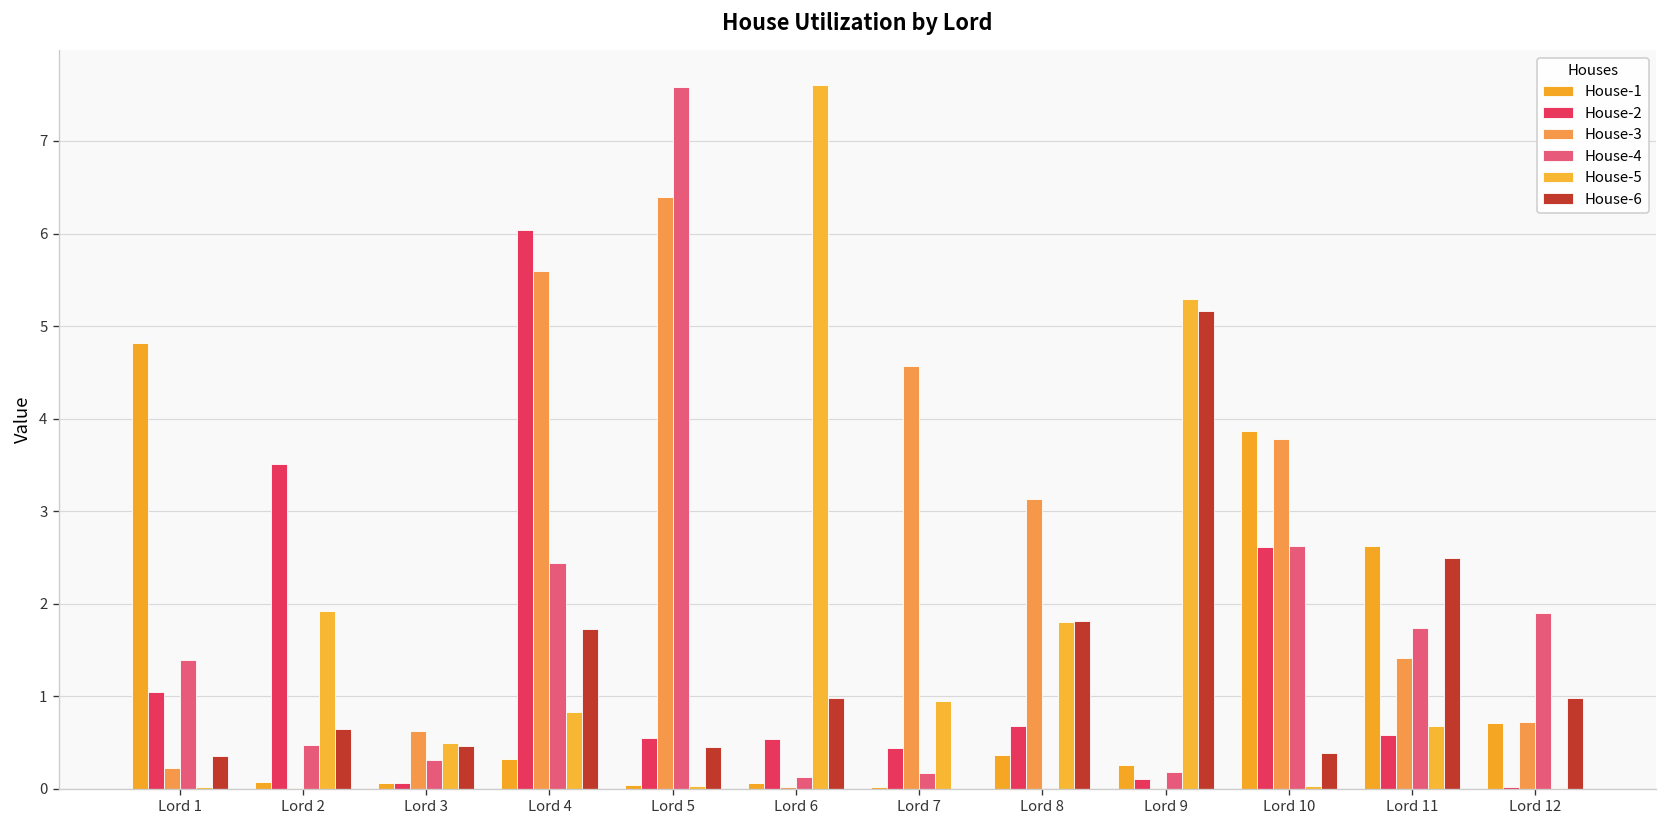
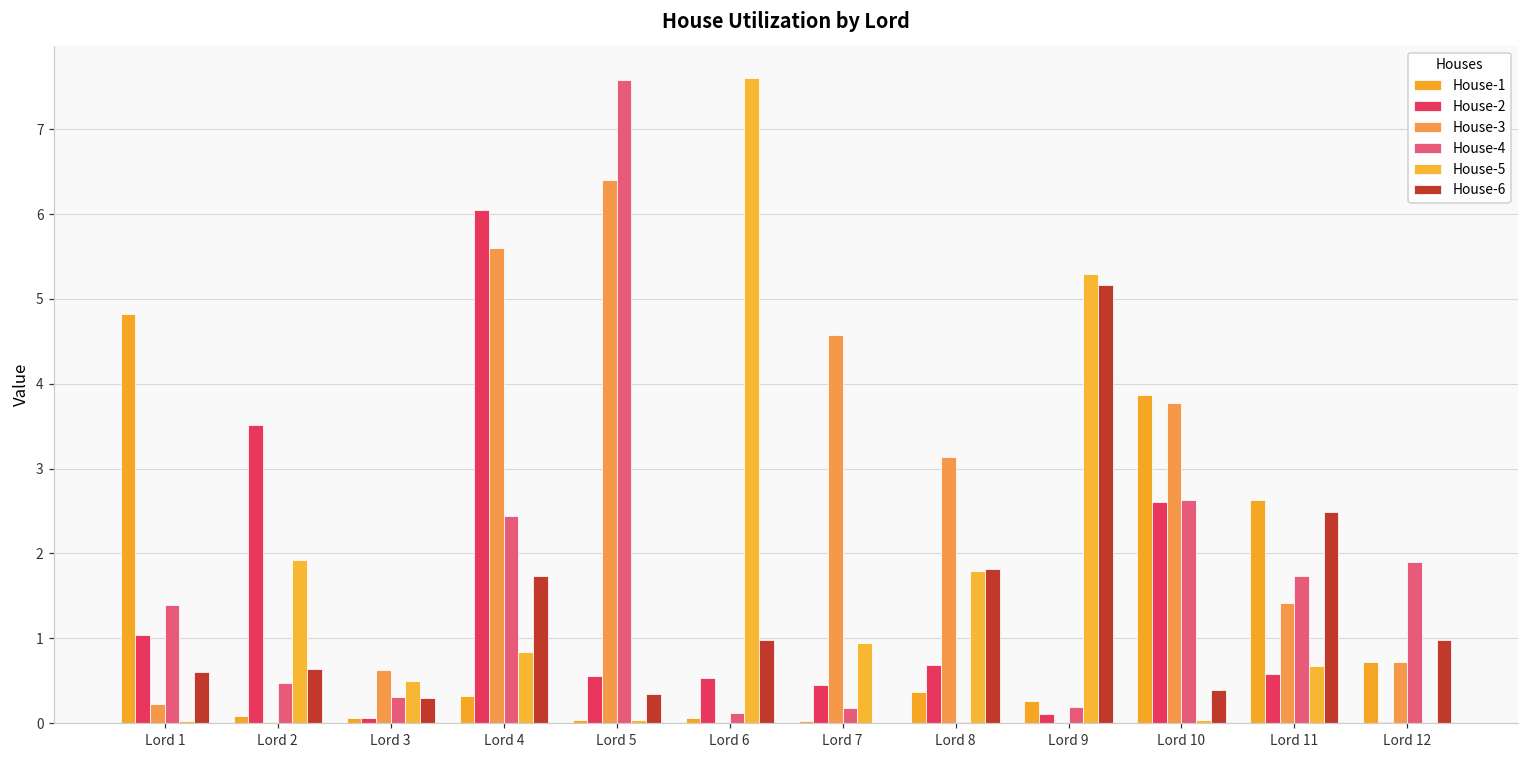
  {
    "House-6": {
-     "Lord 1": 0.4,
+     "Lord 1": 0.6,
      "Lord 2": 0.6,
-     "Lord 3": 0.5,
+     "Lord 3": 0.3,
      "Lord 4": 1.7,
-     "Lord 5": 0.5,
+     "Lord 5": 0.3,
      "Lord 6": 1.0,
      "Lord 8": 1.8,
      "Lord 9": 5.2,
      "Lord 10": 0.4,
      "Lord 11": 2.5,
      "Lord 12": 1.0
    }
  }
